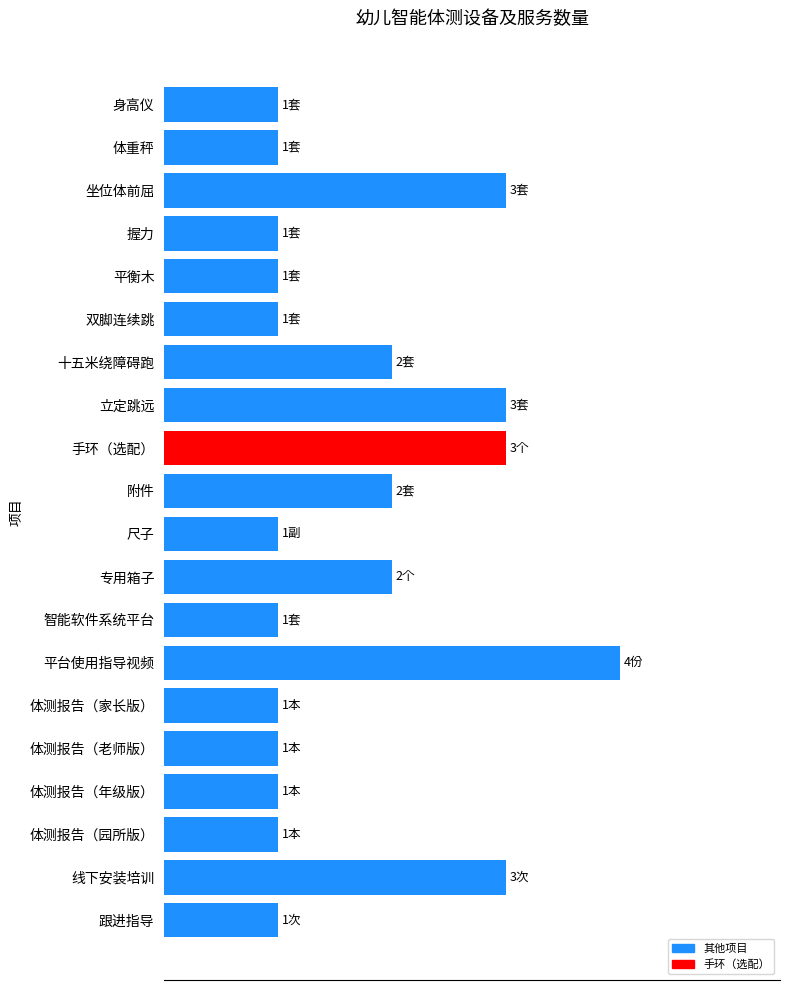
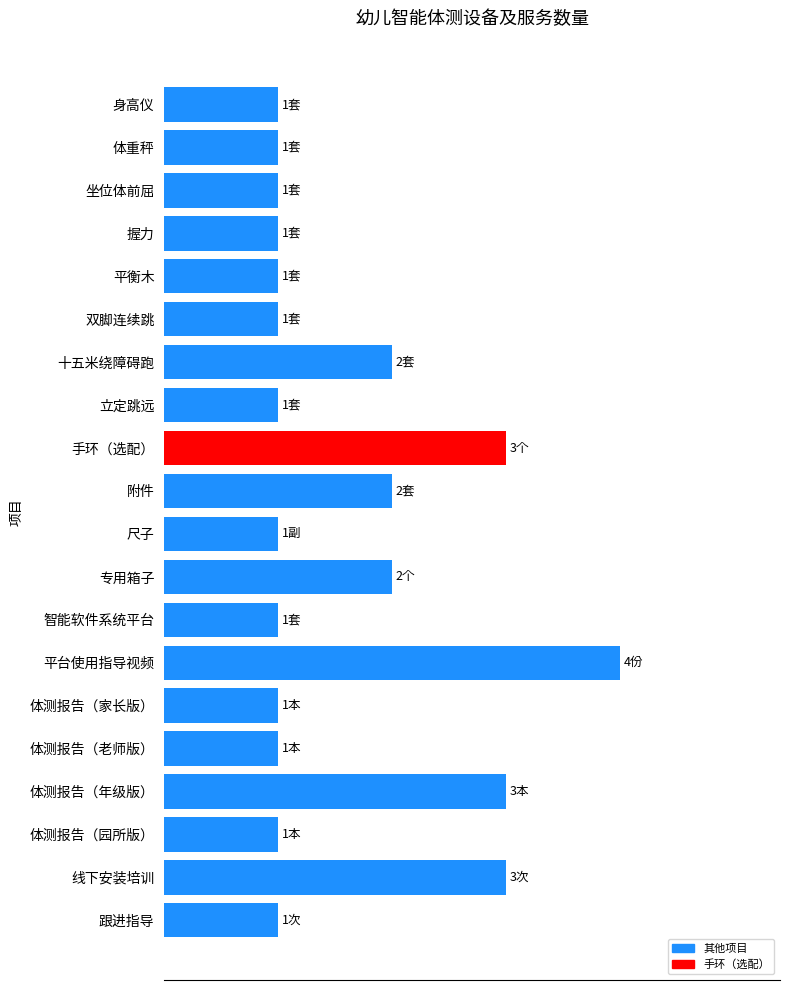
  {
    "身高仪": "1套",
    "体重秤": "1套",
-   "坐位体前屈": "3套",
+   "坐位体前屈": "1套",
    "握力": "1套",
    "平衡木": "1套",
    "双脚连续跳": "1套",
    "十五米绕障碍跑": "2套",
-   "立定跳远": "3套",
+   "立定跳远": "1套",
    "手环（选配）": "3个",
    "附件": "2套",
    "尺子": "1副",
    "专用箱子": "2个",
    "智能软件系统平台": "1套",
    "平台使用指导视频": "4份",
    "体测报告（家长版）": "1本",
    "体测报告（老师版）": "1本",
-   "体测报告（年级版）": "1本",
+   "体测报告（年级版）": "3本",
    "体测报告（园所版）": "1本",
    "线下安装培训": "3次",
    "跟进指导": "1次"
  }
